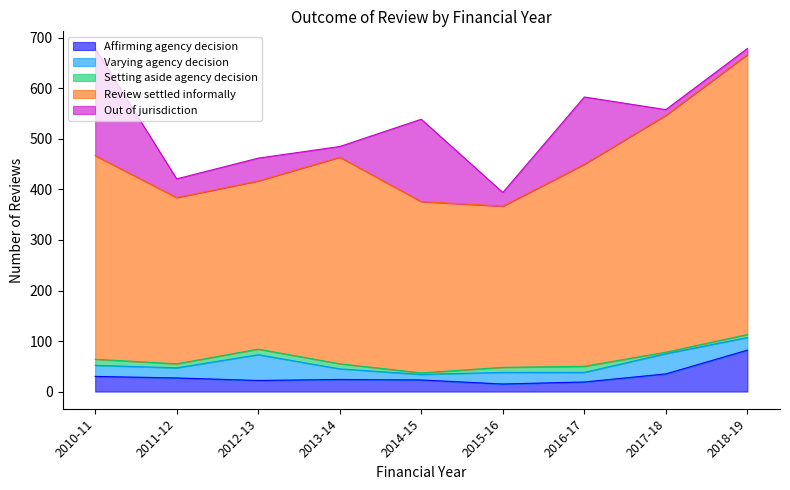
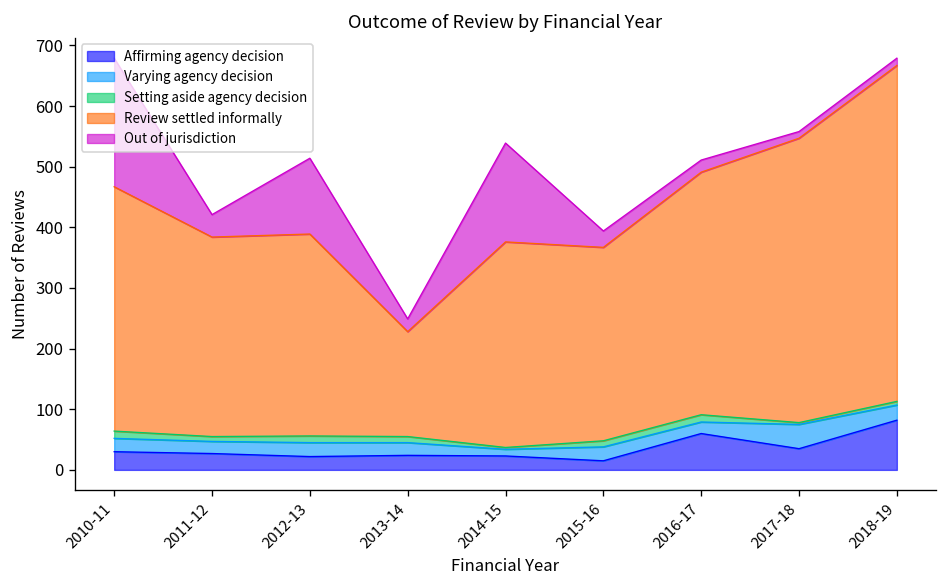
  {
    "Affirming agency decision": {
      "2010-11": 30,
      "2011-12": 30,
      "2012-13": 20,
      "2013-14": 20,
      "2014-15": 20,
      "2015-16": 20,
-     "2016-17": 20,
+     "2016-17": 60,
      "2017-18": 40,
      "2018-19": 80
    },
    "Varying agency decision": {
      "2010-11": 20,
      "2011-12": 20,
-     "2012-13": 50,
+     "2012-13": 20,
      "2013-14": 20,
      "2015-16": 20,
      "2016-17": 20,
      "2018-19": 30
    },
    "Setting aside agency decision": {
      "2010-11": 10,
      "2011-12": 10,
      "2012-13": 10,
      "2013-14": 10,
      "2015-16": 10,
      "2016-17": 10,
      "2018-19": 10
    },
    "Review settled informally": {
      "2010-11": 400,
      "2011-12": 330,
      "2012-13": 330,
-     "2013-14": 410,
+     "2013-14": 170,
      "2014-15": 340,
      "2015-16": 320,
      "2016-17": 400,
      "2017-18": 470,
      "2018-19": 550
    },
    "Out of jurisdiction": {
      "2011-12": 40,
-     "2012-13": 50,
+     "2012-13": 130,
      "2013-14": 20,
      "2014-15": 160,
      "2015-16": 30,
-     "2016-17": 130,
+     "2016-17": 20,
      "2017-18": 10,
      "2018-19": 10
    }
  }
